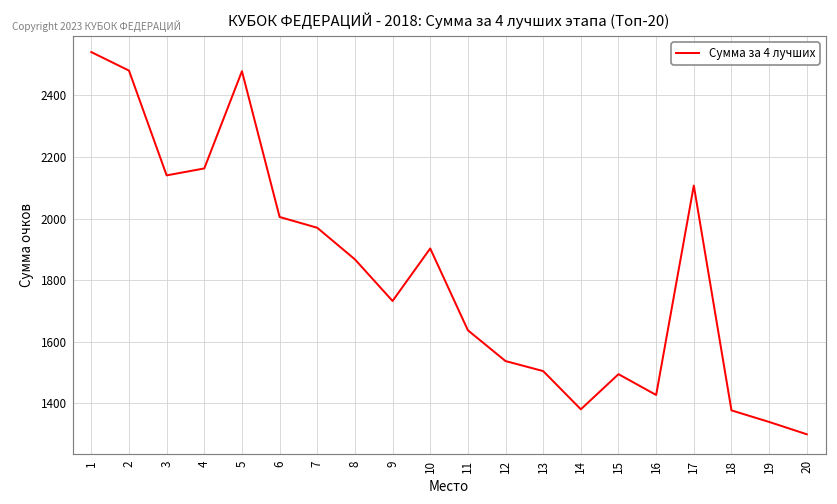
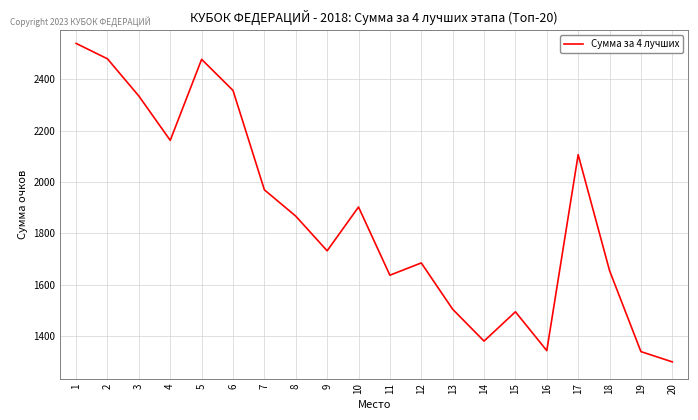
  {
    "1": 2540,
    "2": 2480,
-   "3": 2140,
+   "3": 2340,
    "4": 2160,
    "5": 2480,
-   "6": 2010,
+   "6": 2360,
    "7": 1970,
    "8": 1870,
    "9": 1730,
    "10": 1900,
    "11": 1640,
-   "12": 1540,
+   "12": 1690,
    "13": 1510,
    "14": 1380,
    "15": 1500,
-   "16": 1430,
+   "16": 1340,
    "17": 2110,
-   "18": 1380,
+   "18": 1660,
    "19": 1340,
    "20": 1300
  }
